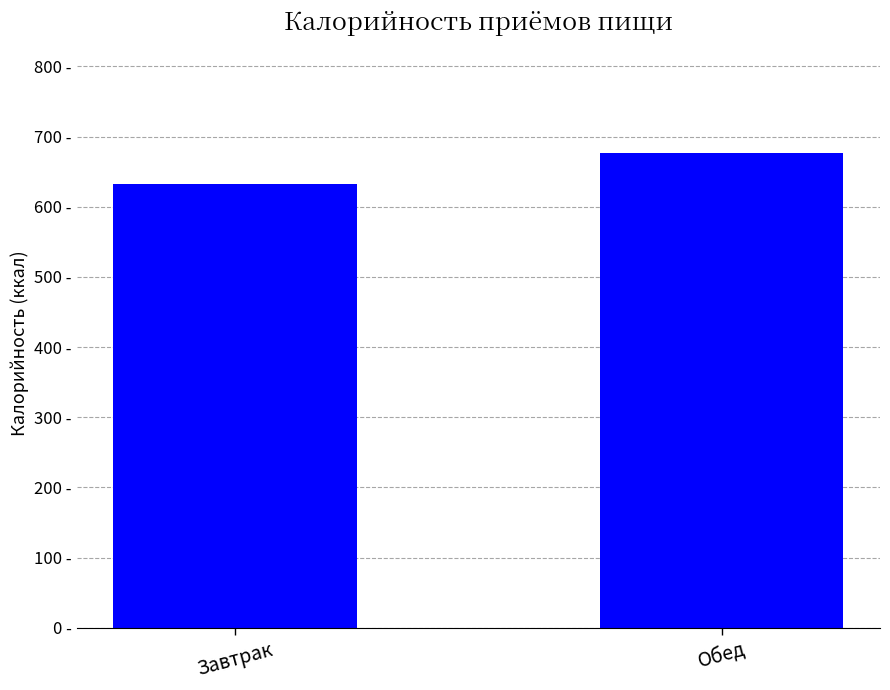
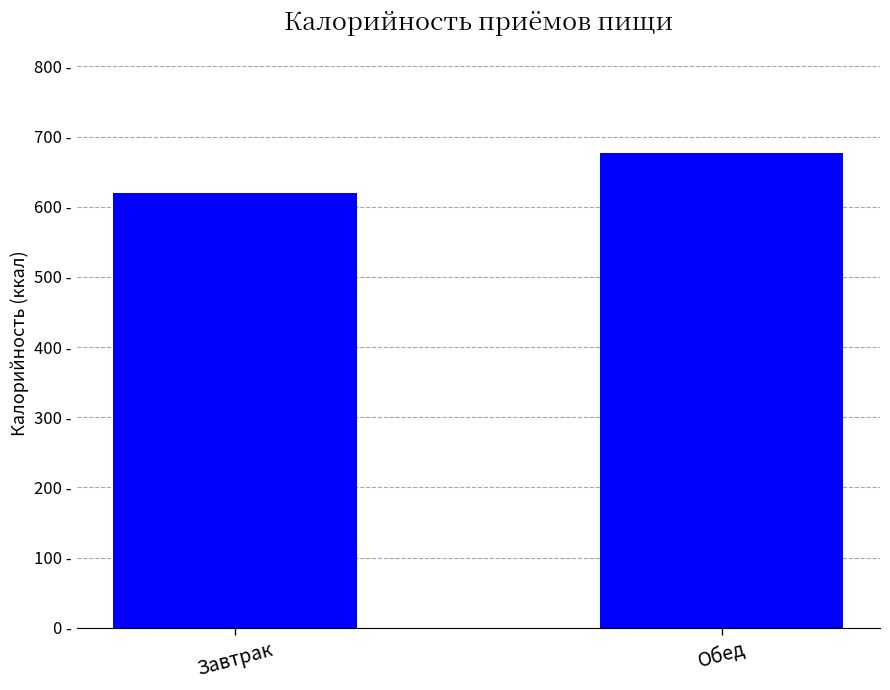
  {
-   "Завтрак": "630 -",
+   "Завтрак": "620 -",
    "Обед": "680 -"
  }
